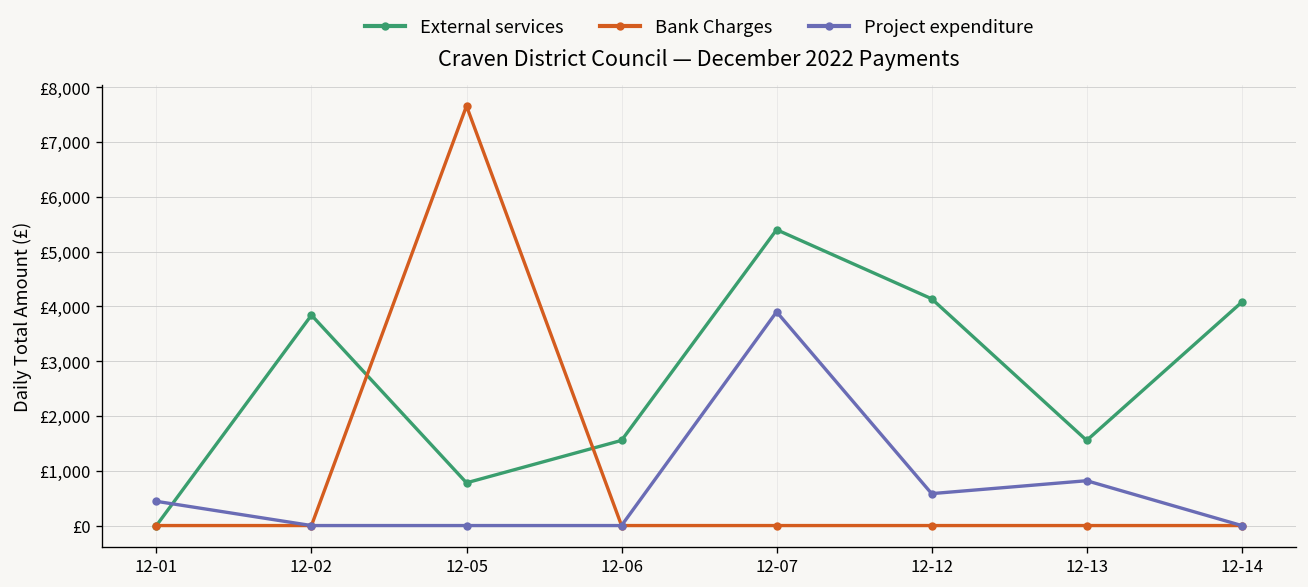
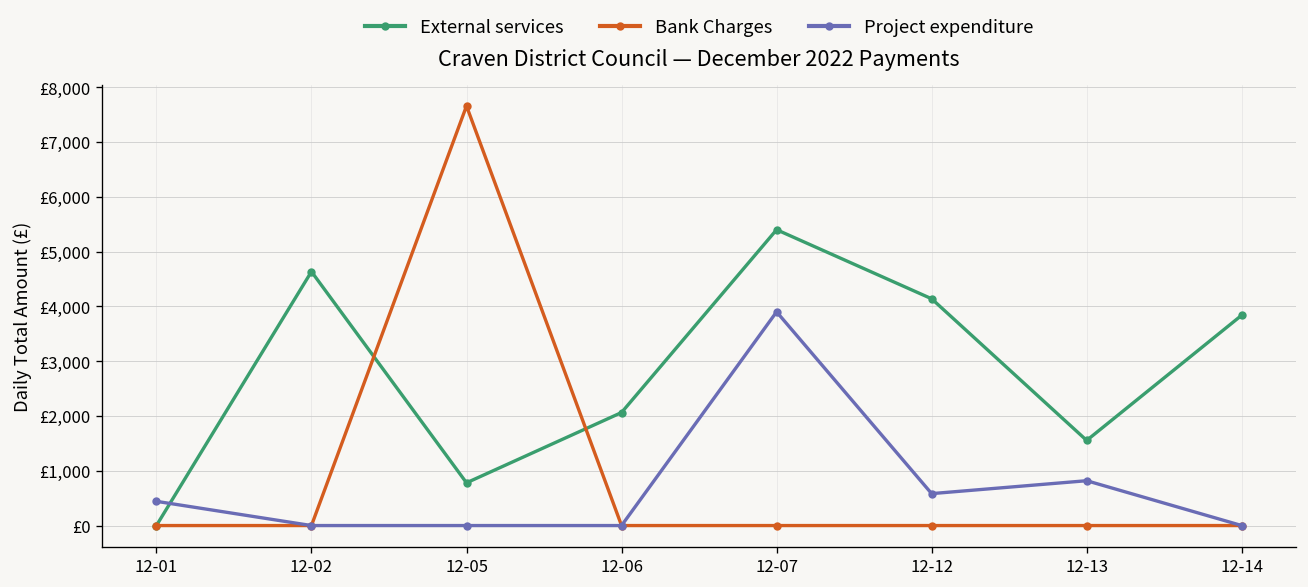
  {
    "External services": {
-     "12-02": "£3,800",
+     "12-02": "£4,600",
      "12-05": "£800",
-     "12-06": "£1,600",
+     "12-06": "£2,100",
      "12-07": "£5,400",
      "12-12": "£4,100",
      "12-13": "£1,600",
-     "12-14": "£4,100"
+     "12-14": "£3,800"
    },
    "Bank Charges": {
      "12-05": "£7,700",
      "12-07": "£0",
      "12-12": "£0",
      "12-13": "£0"
    },
    "Project expenditure": {
      "12-01": "£400",
      "12-05": "£0",
      "12-07": "£3,900",
      "12-12": "£600",
      "12-13": "£800"
    }
  }
